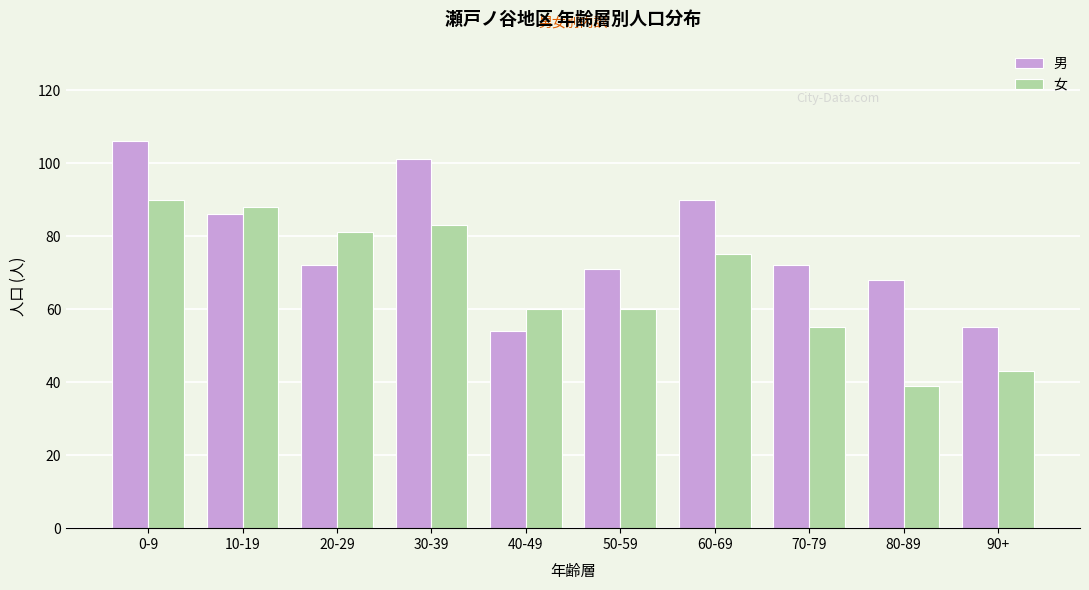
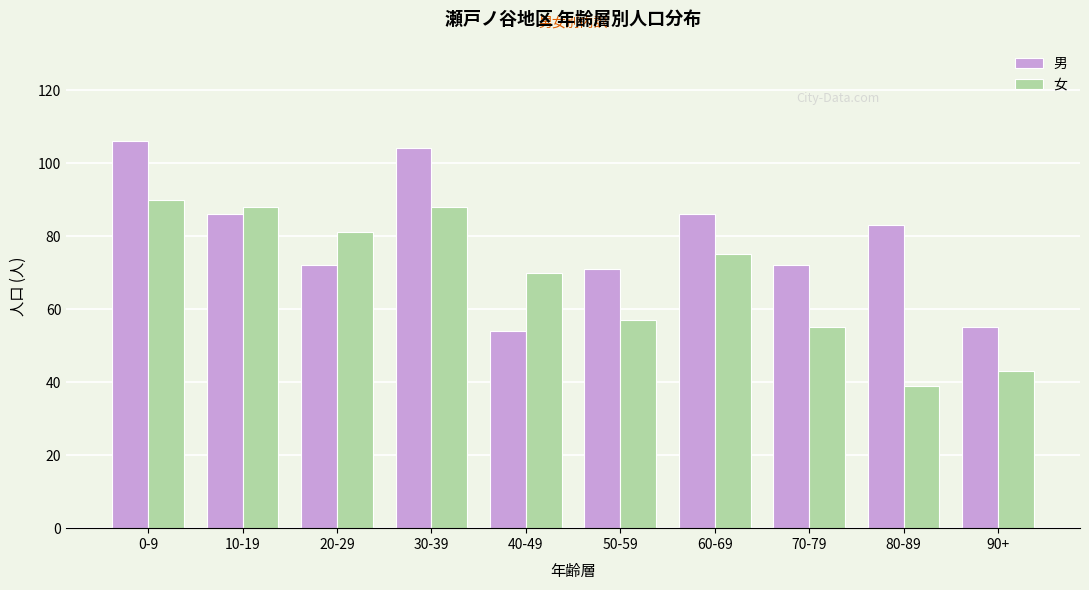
  {
    "男": {
      "0-9": 106,
      "10-19": 86,
      "20-29": 72,
-     "30-39": 101,
+     "30-39": 104,
      "40-49": 54,
      "50-59": 71,
-     "60-69": 90,
+     "60-69": 86,
      "70-79": 72,
-     "80-89": 68,
+     "80-89": 83,
      "90+": 55
    },
    "女": {
      "0-9": 90,
      "10-19": 88,
      "20-29": 81,
-     "30-39": 83,
-     "40-49": 60,
-     "50-59": 60,
+     "30-39": 88,
+     "40-49": 70,
+     "50-59": 57,
      "60-69": 75,
      "70-79": 55,
      "80-89": 39,
      "90+": 43
    }
  }
